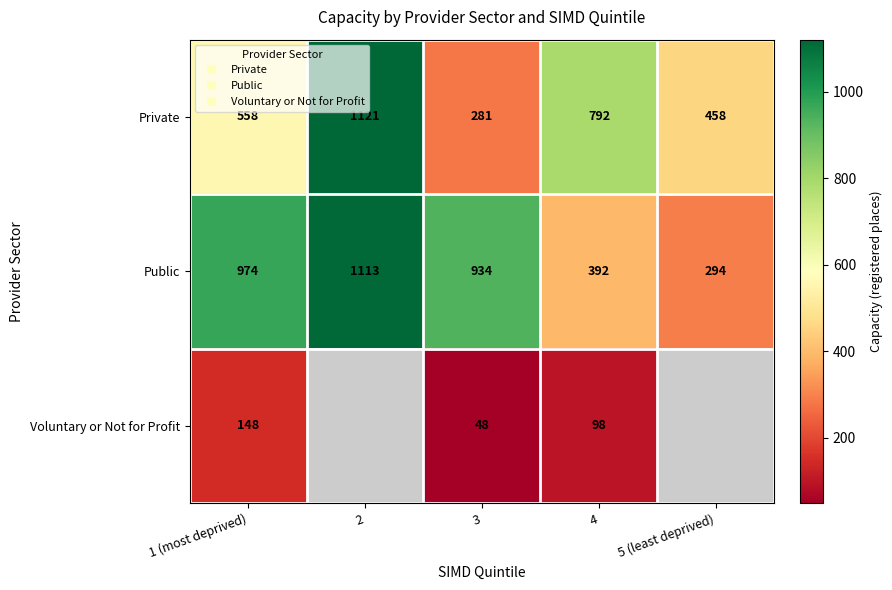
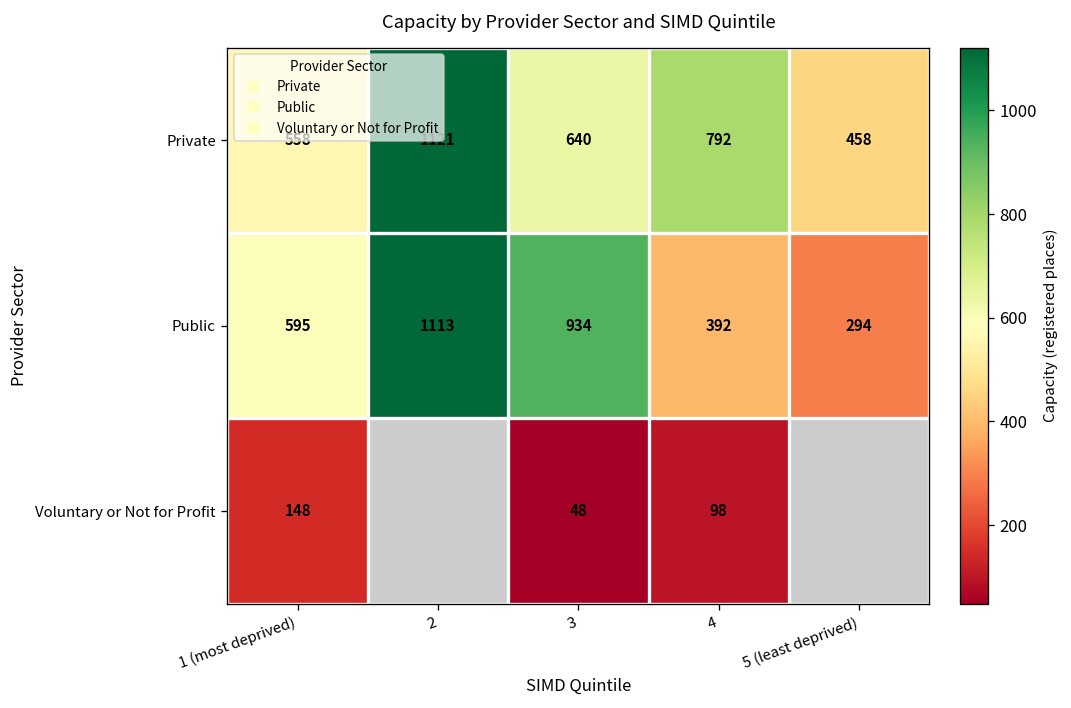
  {
    "Private": {
-     "3": 281,
+     "3": 640,
      "4": 792,
      "5 (least deprived)": 458
    },
    "Public": {
-     "1 (most deprived)": 974,
+     "1 (most deprived)": 595,
      "2": 1113,
      "3": 934,
      "4": 392,
      "5 (least deprived)": 294
    },
    "Voluntary or Not for Profit": {
      "1 (most deprived)": 148,
      "3": 48,
      "4": 98
    }
  }
